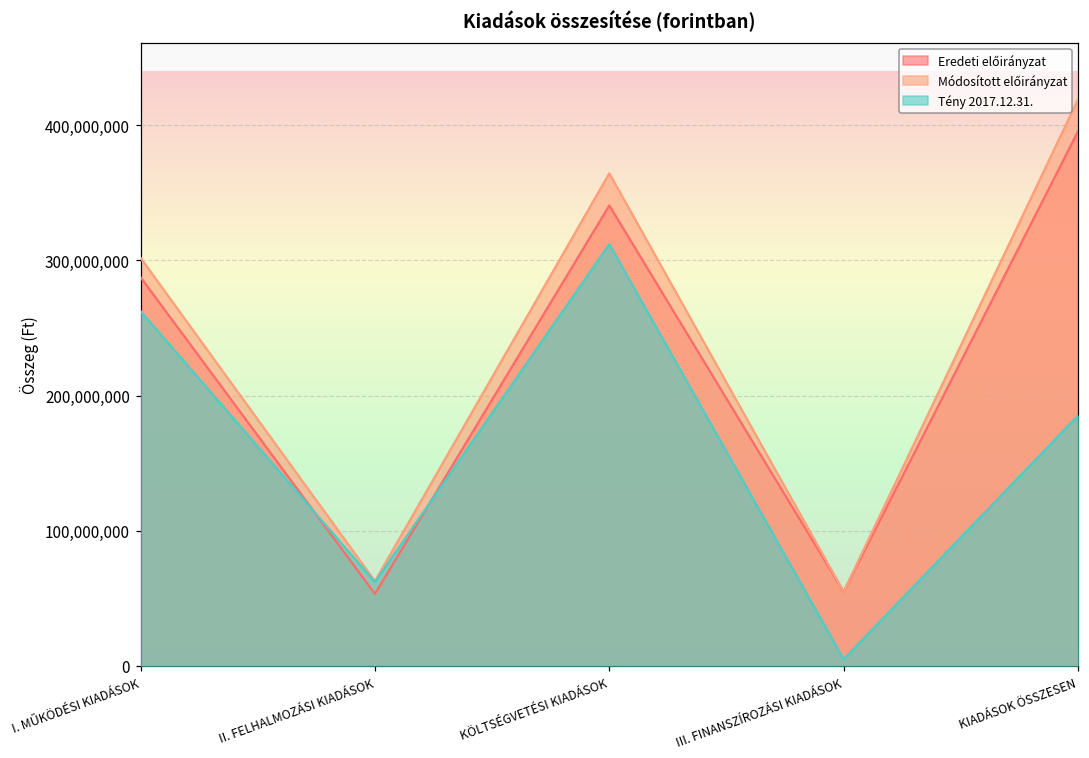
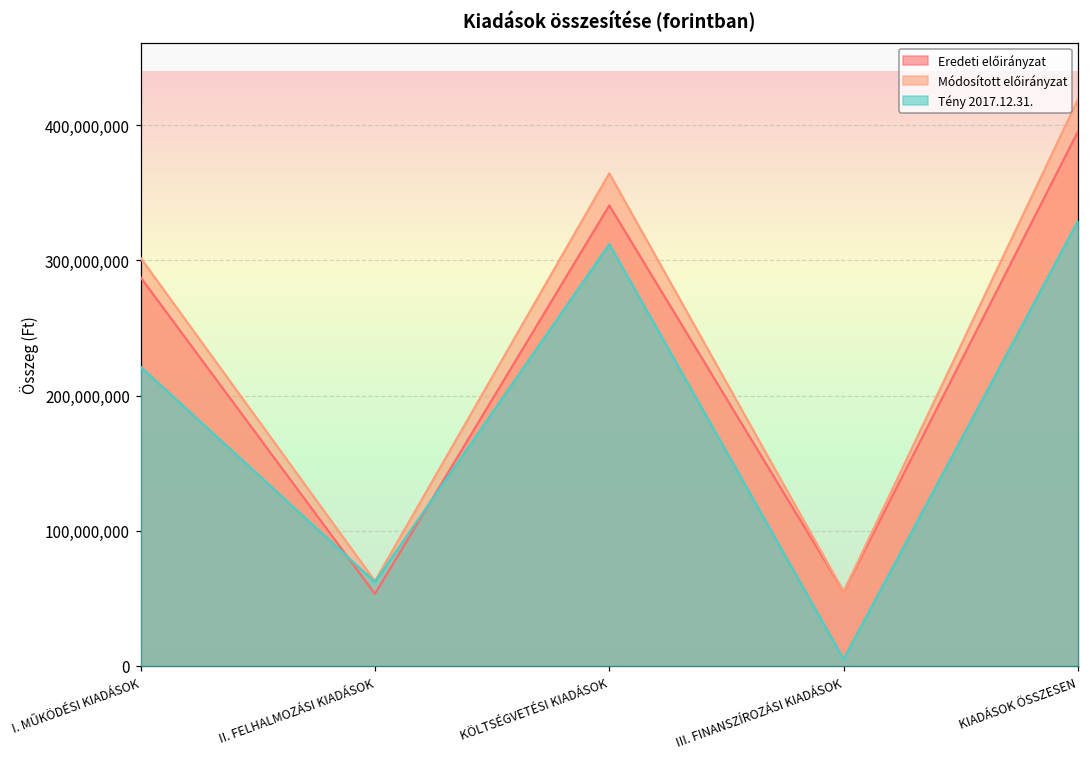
  {
    "Tény 2017.12.31.": {
-     "I. MŰKÖDÉSI KIADÁSOK": "262,000,000",
+     "I. MŰKÖDÉSI KIADÁSOK": "221,000,000",
      "KÖLTSÉGVETÉSI KIADÁSOK": "312,000,000",
      "III. FINANSZÍROZÁSI KIADÁSOK": "5,000,000",
-     "KIADÁSOK ÖSSZESEN": "185,000,000"
+     "KIADÁSOK ÖSSZESEN": "329,000,000"
    }
  }
